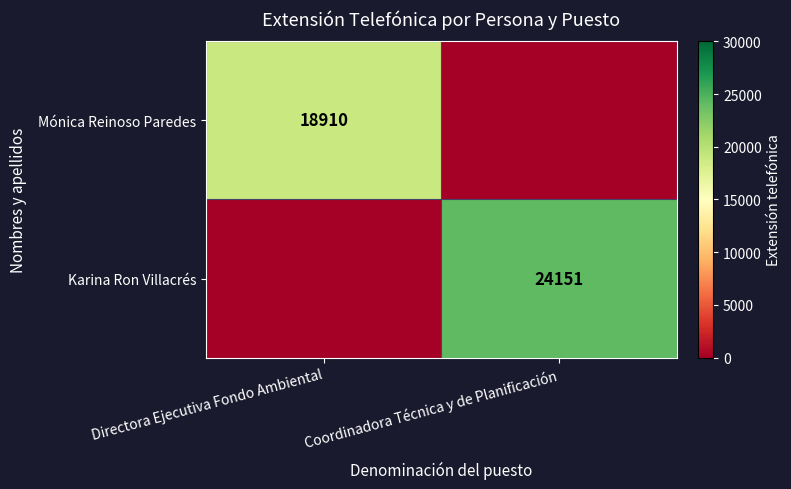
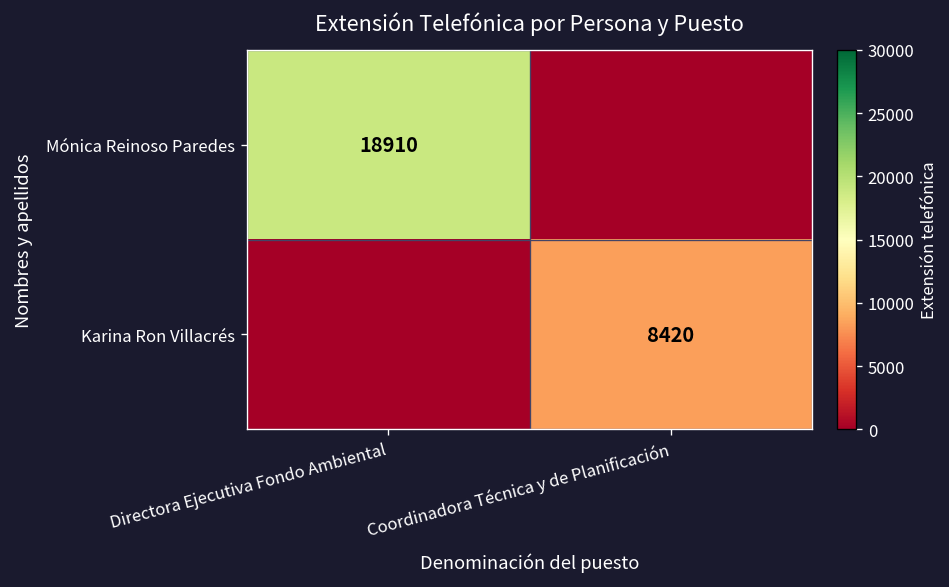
  {
    "Mónica Reinoso Paredes": {
      "Directora Ejecutiva Fondo Ambiental": 18910
    },
    "Karina Ron Villacrés": {
-     "Coordinadora Técnica y de Planificación": 24151
+     "Coordinadora Técnica y de Planificación": 8420
    }
  }
